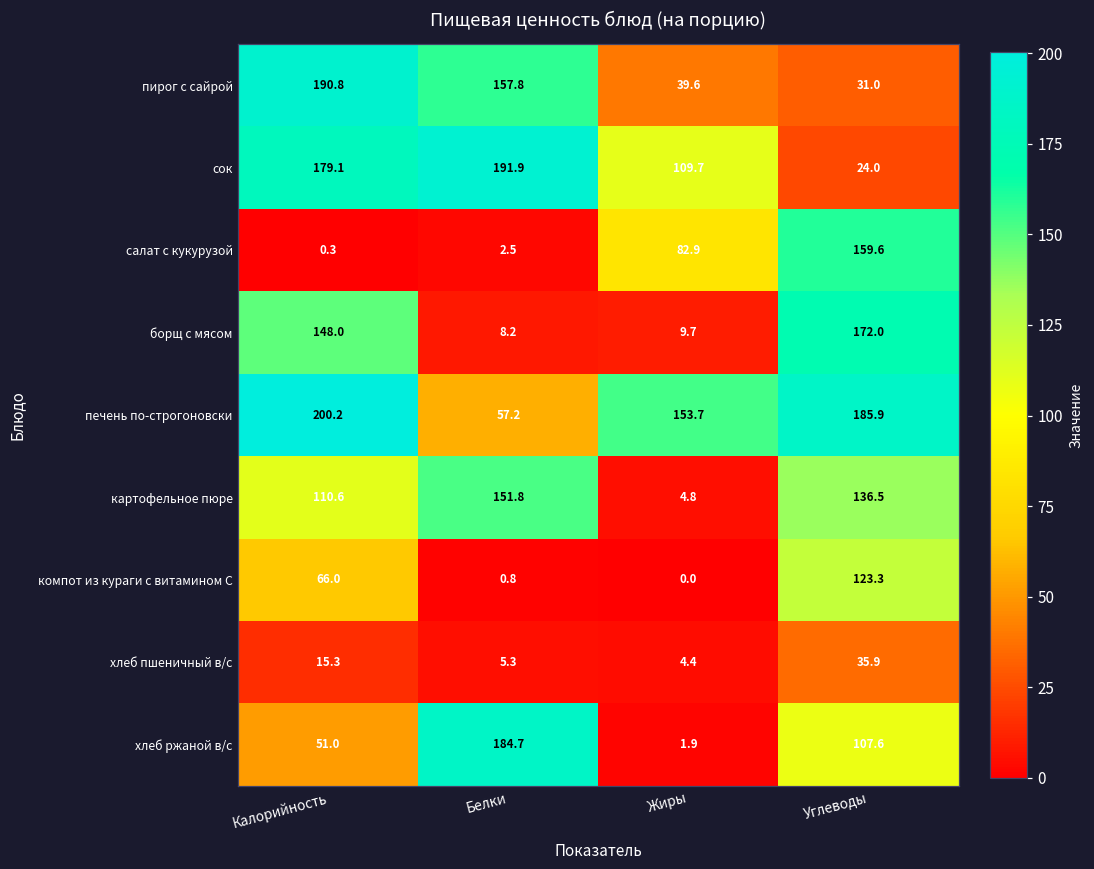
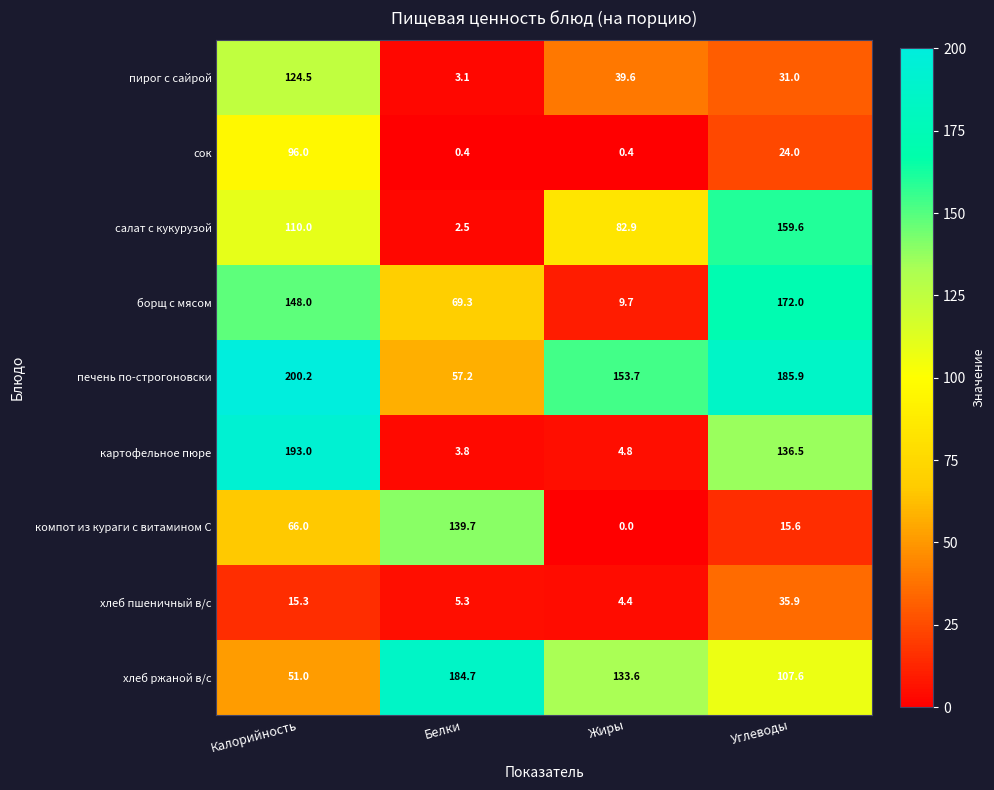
  {
    "пирог с сайрой": {
-     "Калорийность": 190.8,
-     "Белки": 157.8,
+     "Калорийность": 124.5,
+     "Белки": 3.1,
      "Жиры": 39.6,
      "Углеводы": 31.0
    },
    "сок": {
-     "Калорийность": 179.1,
-     "Белки": 191.9,
-     "Жиры": 109.7,
+     "Калорийность": 96.0,
+     "Белки": 0.4,
+     "Жиры": 0.4,
      "Углеводы": 24.0
    },
    "салат с кукурузой": {
-     "Калорийность": 0.3,
+     "Калорийность": 110.0,
      "Белки": 2.5,
      "Жиры": 82.9,
      "Углеводы": 159.6
    },
    "борщ с мясом": {
      "Калорийность": 148.0,
-     "Белки": 8.2,
+     "Белки": 69.3,
      "Жиры": 9.7,
      "Углеводы": 172.0
    },
    "печень по-строгоновски": {
      "Калорийность": 200.2,
      "Белки": 57.2,
      "Жиры": 153.7,
      "Углеводы": 185.9
    },
    "картофельное пюре": {
-     "Калорийность": 110.6,
-     "Белки": 151.8,
+     "Калорийность": 193.0,
+     "Белки": 3.8,
      "Жиры": 4.8,
      "Углеводы": 136.5
    },
    "компот из кураги с витамином С": {
      "Калорийность": 66.0,
-     "Белки": 0.8,
+     "Белки": 139.7,
      "Жиры": 0.0,
-     "Углеводы": 123.3
+     "Углеводы": 15.6
    },
    "хлеб пшеничный в/с": {
      "Калорийность": 15.3,
      "Белки": 5.3,
      "Жиры": 4.4,
      "Углеводы": 35.9
    },
    "хлеб ржаной в/с": {
      "Калорийность": 51.0,
      "Белки": 184.7,
-     "Жиры": 1.9,
+     "Жиры": 133.6,
      "Углеводы": 107.6
    }
  }
